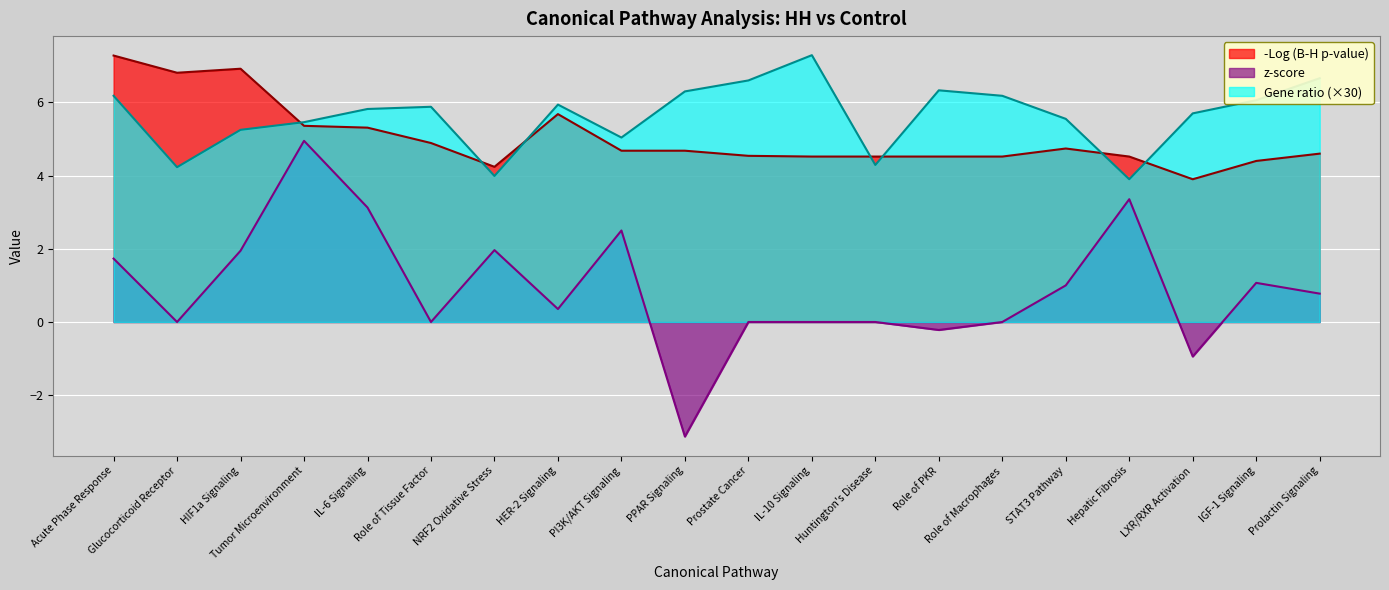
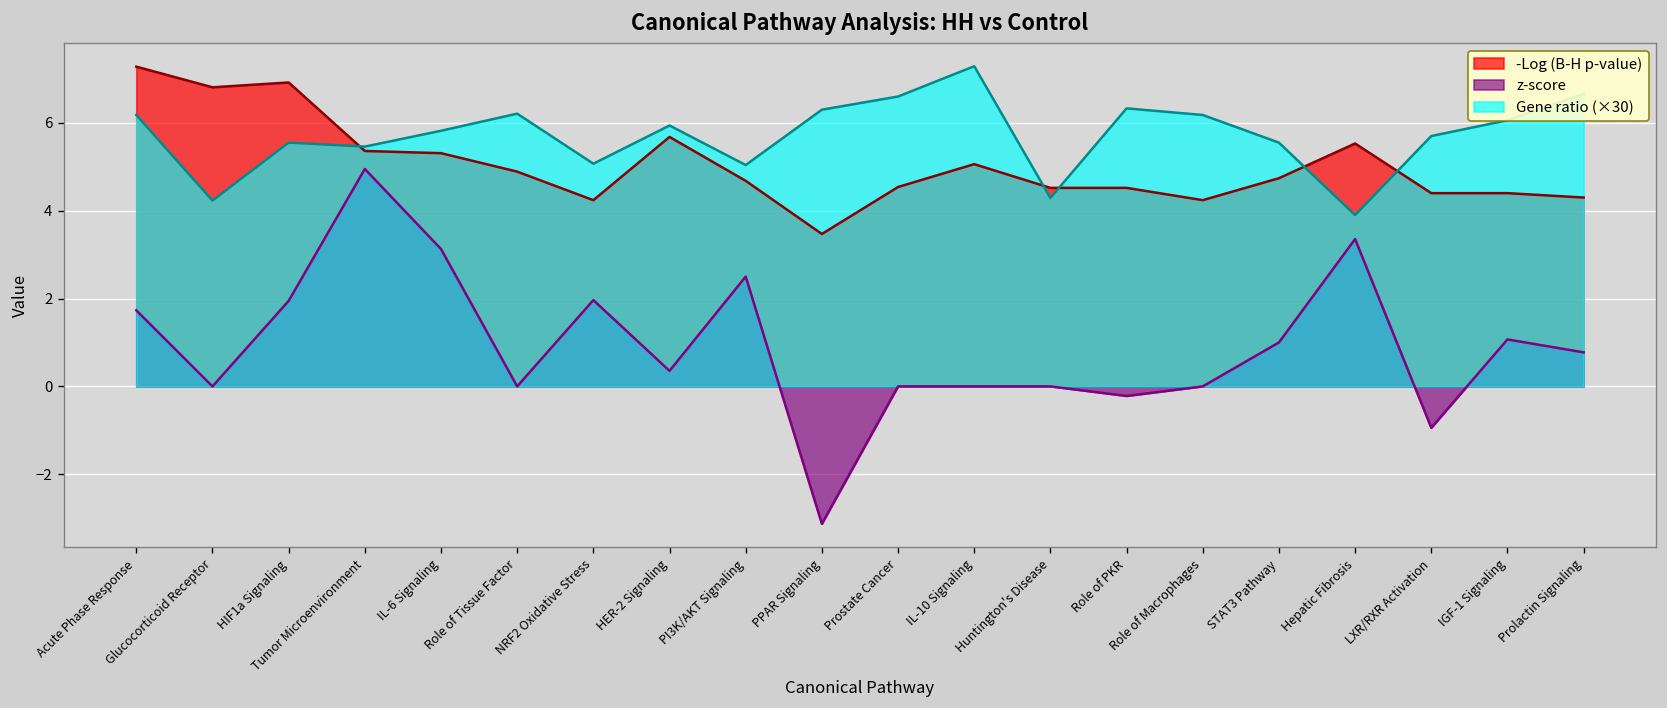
  {
    "-Log (B-H p-value)": {
      "Acute Phase Response": 7.3,
      "Glucocorticoid Receptor": 6.8,
      "HIF1a Signaling": 6.9,
      "Tumor Microenvironment": 5.4,
      "IL-6 Signaling": 5.3,
      "Role of Tissue Factor": 4.9,
      "NRF2 Oxidative Stress": 4.2,
      "HER-2 Signaling": 5.7,
      "PI3K/AKT Signaling": 4.7,
-     "PPAR Signaling": 4.7,
+     "PPAR Signaling": 3.5,
      "Prostate Cancer": 4.5,
-     "IL-10 Signaling": 4.5,
+     "IL-10 Signaling": 5.1,
      "Huntington's Disease": 4.5,
      "Role of PKR": 4.5,
-     "Role of Macrophages": 4.5,
+     "Role of Macrophages": 4.2,
      "STAT3 Pathway": 4.7,
-     "Hepatic Fibrosis": 4.5,
-     "LXR/RXR Activation": 3.9,
+     "Hepatic Fibrosis": 5.5,
+     "LXR/RXR Activation": 4.4,
      "IGF-1 Signaling": 4.4,
-     "Prolactin Signaling": 4.6
+     "Prolactin Signaling": 4.3
    },
    "Gene ratio (×30)": {
      "Acute Phase Response": 6.2,
      "Glucocorticoid Receptor": 4.2,
-     "HIF1a Signaling": 5.3,
+     "HIF1a Signaling": 5.6,
      "Tumor Microenvironment": 5.5,
      "IL-6 Signaling": 5.8,
-     "Role of Tissue Factor": 5.9,
-     "NRF2 Oxidative Stress": 4.0,
+     "Role of Tissue Factor": 6.2,
+     "NRF2 Oxidative Stress": 5.1,
      "HER-2 Signaling": 5.9,
      "PI3K/AKT Signaling": 5.0,
      "PPAR Signaling": 6.3,
      "Prostate Cancer": 6.6,
      "IL-10 Signaling": 7.3,
      "Huntington's Disease": 4.3,
      "Role of PKR": 6.3,
      "Role of Macrophages": 6.2,
      "STAT3 Pathway": 5.6,
      "Hepatic Fibrosis": 3.9,
      "LXR/RXR Activation": 5.7
    }
  }
